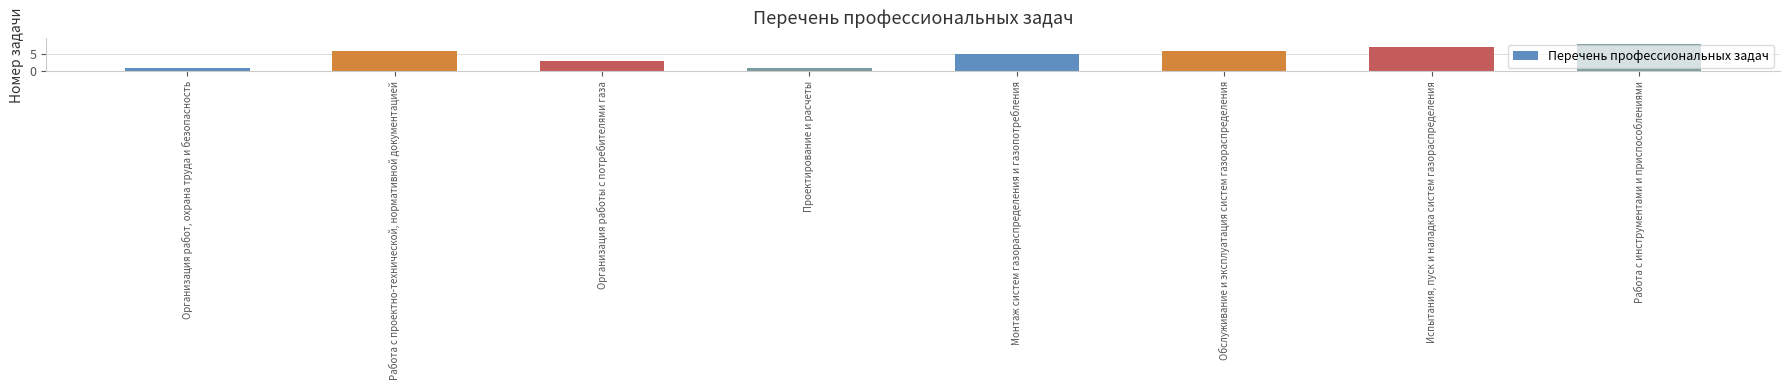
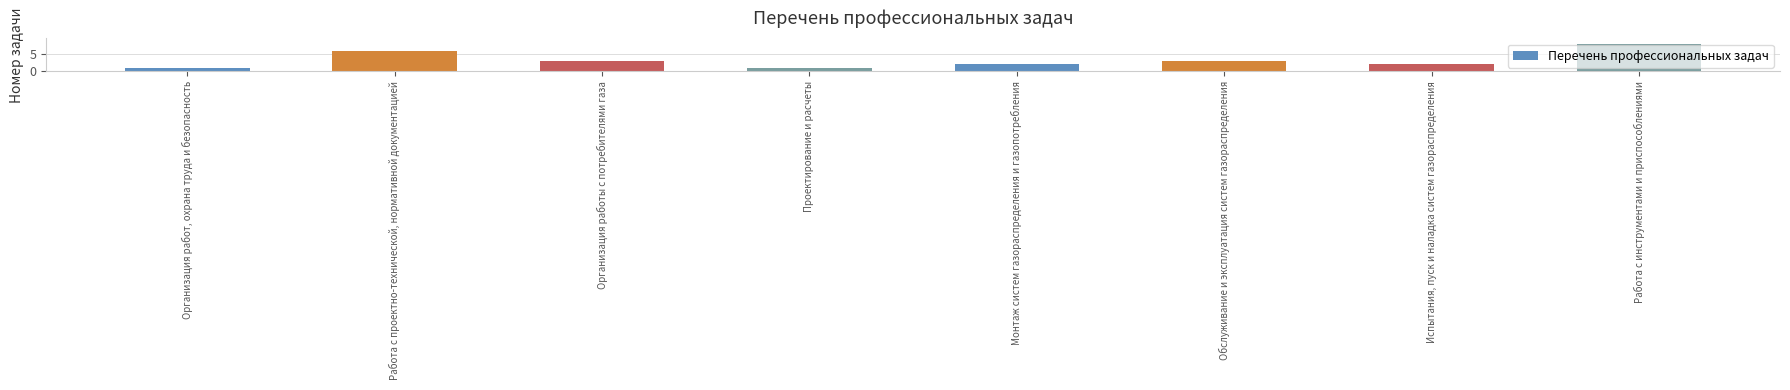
  {
    "Организация работ, охрана труда и безопасность": 1,
    "Работа с проектно-технической, нормативной документацией": 6,
    "Организация работы с потребителями газа": 3,
    "Проектирование и расчеты": 1,
-   "Монтаж систем газораспределения и газопотребления": 5,
-   "Обслуживание и эксплуатация систем газораспределения": 6,
-   "Испытания, пуск и наладка систем газораспределения": 7,
+   "Монтаж систем газораспределения и газопотребления": 2,
+   "Обслуживание и эксплуатация систем газораспределения": 3,
+   "Испытания, пуск и наладка систем газораспределения": 2,
    "Работа с инструментами и приспособлениями": 8
  }
